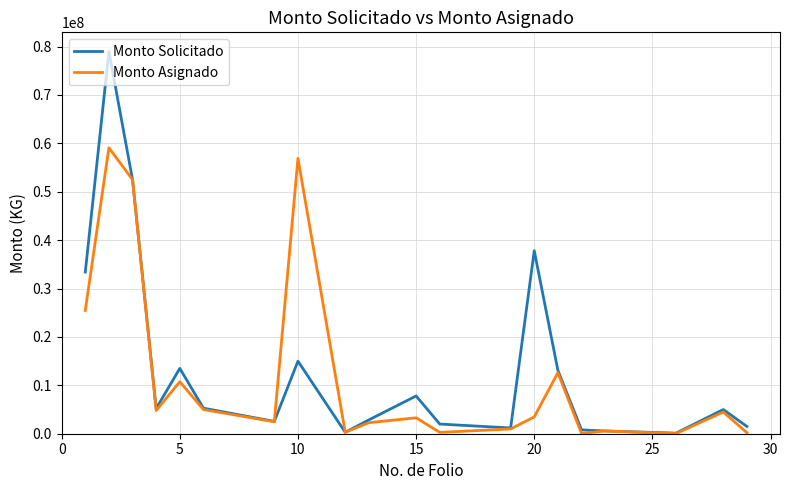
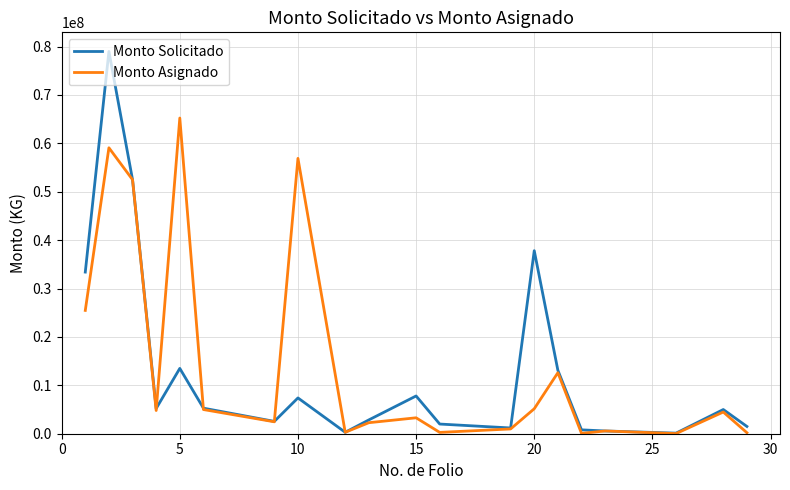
  {
    "Monto Solicitado": {
      "5": 14000000,
-     "10": 15000000,
+     "10": 7000000,
      "15": 8000000,
      "20": 38000000
    },
    "Monto Asignado": {
-     "5": 11000000,
+     "5": 65000000,
      "10": 57000000,
      "15": 3000000,
-     "20": 3000000
+     "20": 5000000
    }
  }
